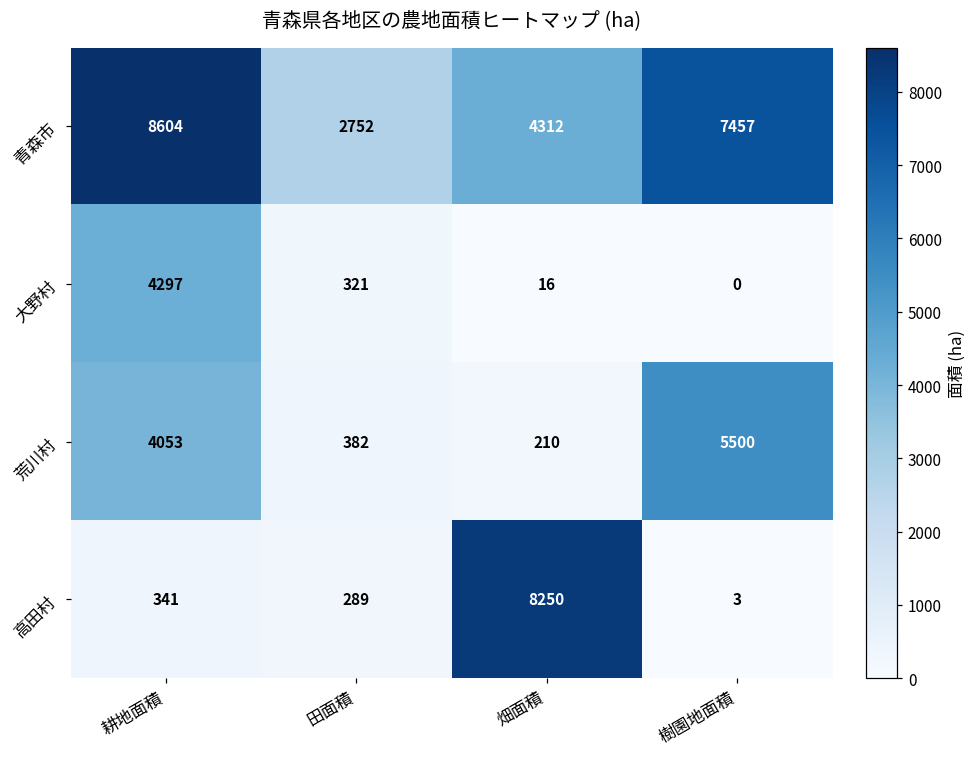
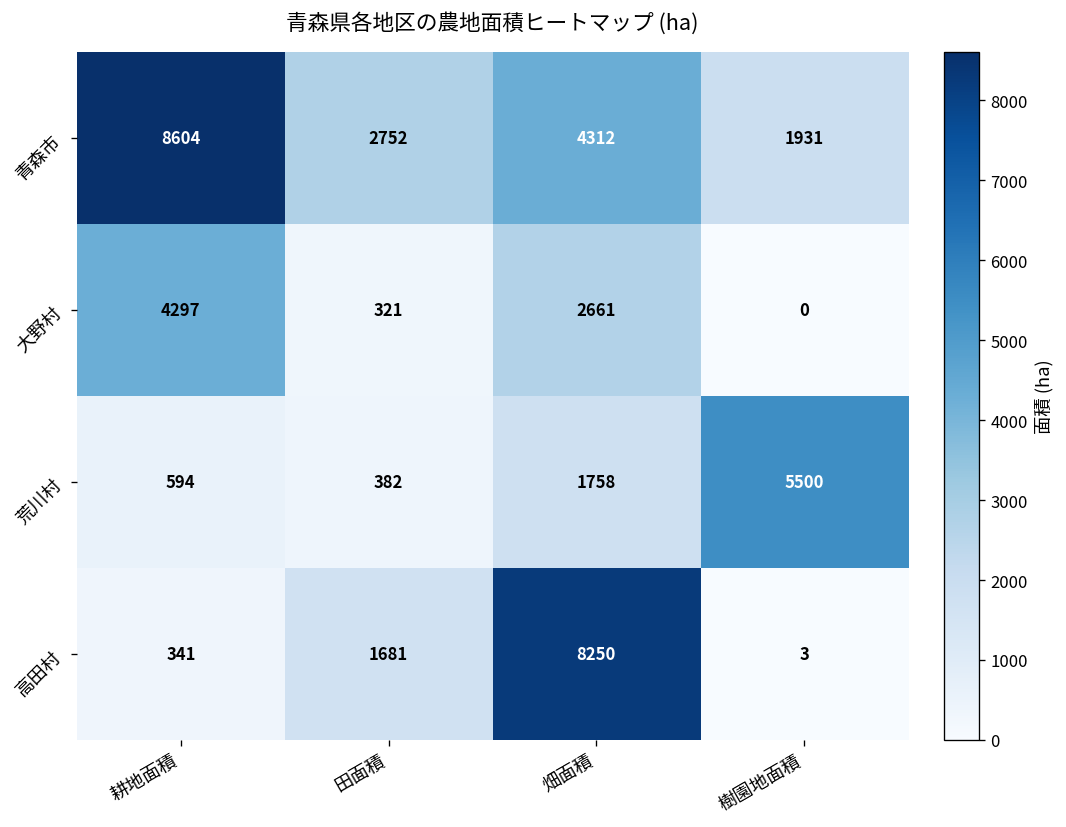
  {
    "青森市": {
      "耕地面積": 8604,
      "田面積": 2752,
      "畑面積": 4312,
-     "樹園地面積": 7457
+     "樹園地面積": 1931
    },
    "大野村": {
      "耕地面積": 4297,
      "田面積": 321,
-     "畑面積": 16,
+     "畑面積": 2661,
      "樹園地面積": 0
    },
    "荒川村": {
-     "耕地面積": 4053,
+     "耕地面積": 594,
      "田面積": 382,
-     "畑面積": 210,
+     "畑面積": 1758,
      "樹園地面積": 5500
    },
    "高田村": {
      "耕地面積": 341,
-     "田面積": 289,
+     "田面積": 1681,
      "畑面積": 8250,
      "樹園地面積": 3
    }
  }
